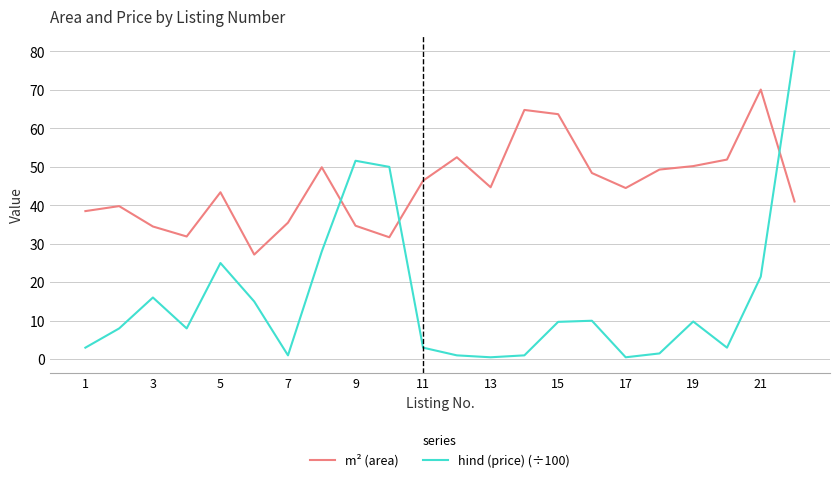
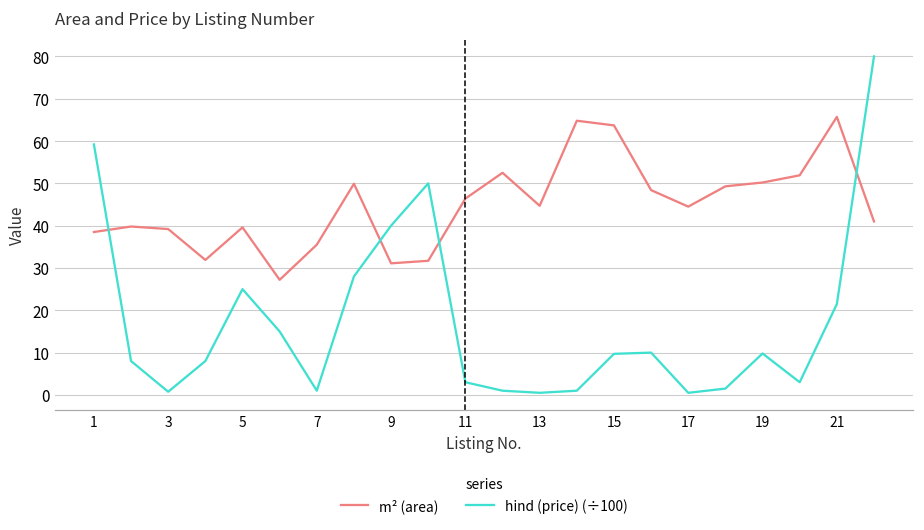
  {
    "m² (area)": {
      "1": 39,
-     "3": 35,
-     "5": 43,
+     "3": 39,
+     "5": 40,
      "7": 36,
-     "9": 35,
+     "9": 31,
      "11": 46,
      "13": 45,
      "15": 64,
      "17": 45,
      "19": 50,
-     "21": 70
+     "21": 66
    },
    "hind (price) (÷100)": {
-     "1": 3,
-     "3": 16,
+     "1": 59,
+     "3": 1,
      "5": 25,
      "7": 1,
-     "9": 52,
+     "9": 40,
      "11": 3,
      "13": 1,
      "15": 10,
      "17": 1,
      "19": 10,
      "21": 21
    }
  }
